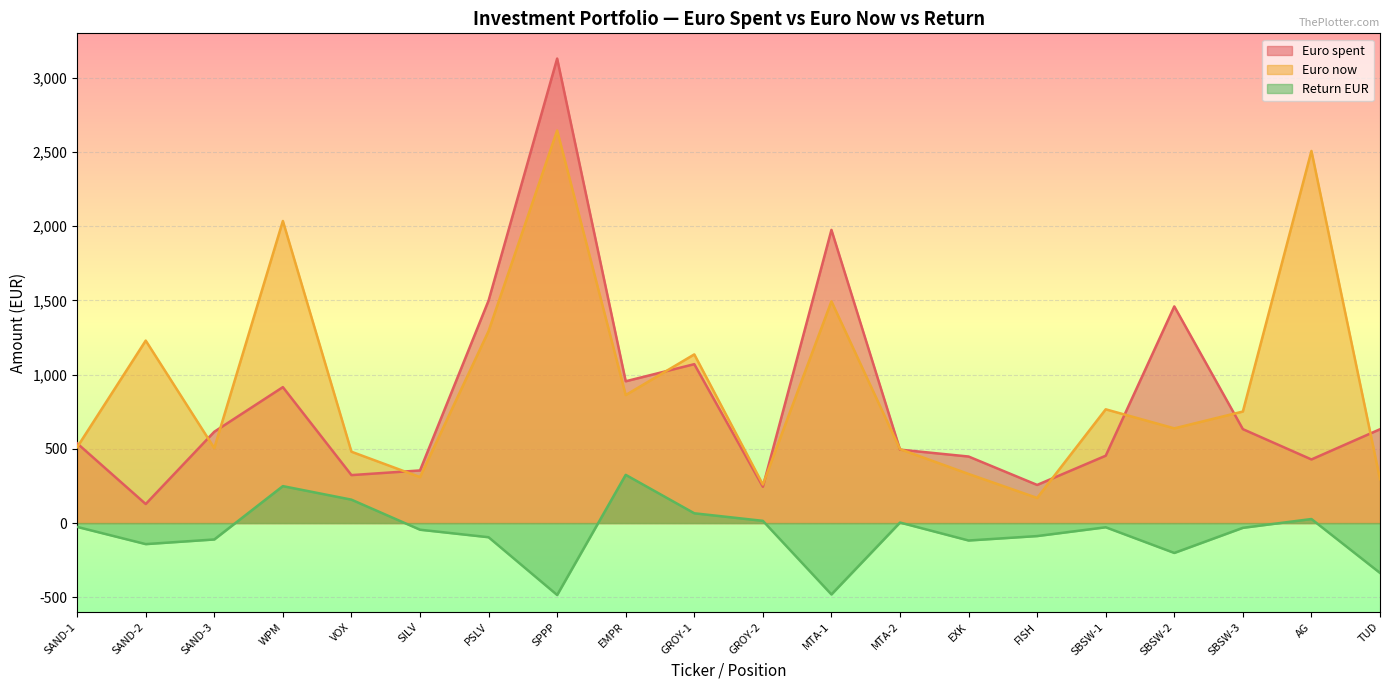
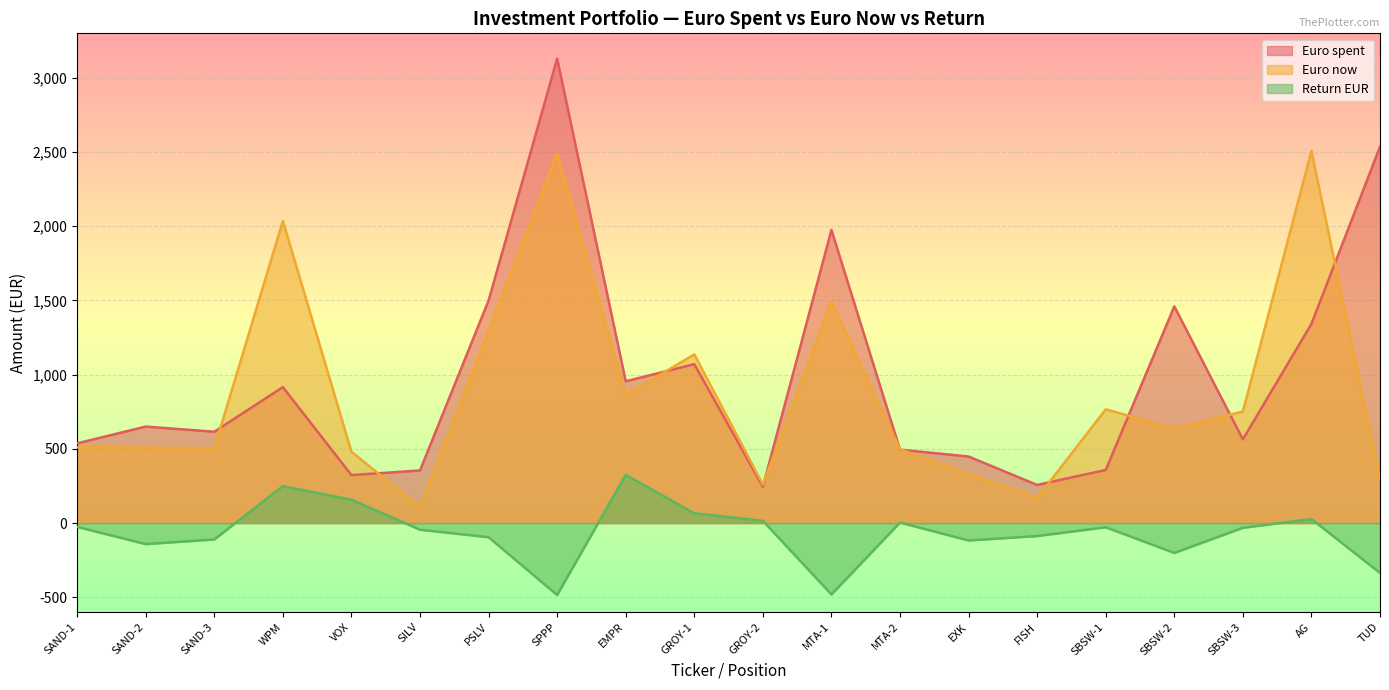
  {
    "Euro spent": {
      "SAND-1": "540",
-     "SAND-2": "130",
+     "SAND-2": "650",
      "SAND-3": "620",
      "WPM": "920",
      "VOX": "320",
      "SILV": "350",
      "PSLV": "1,500",
      "SPPP": "3,130",
      "EMPR": "960",
      "GROY-1": "1,070",
      "MTA-1": "1,980",
      "EXK": "450",
      "FISH": "260",
-     "SBSW-1": "450",
+     "SBSW-1": "360",
      "SBSW-2": "1,460",
-     "SBSW-3": "630",
-     "AG": "430",
-     "TUD": "630"
+     "SBSW-3": "560",
+     "AG": "1,340",
+     "TUD": "2,540"
    },
    "Euro now": {
      "SAND-1": "510",
-     "SAND-2": "1,230",
+     "SAND-2": "510",
      "SAND-3": "500",
      "WPM": "2,040",
      "VOX": "480",
-     "SILV": "310",
+     "SILV": "110",
      "PSLV": "1,290",
-     "SPPP": "2,650",
+     "SPPP": "2,490",
      "EMPR": "860",
      "GROY-1": "1,140",
      "MTA-1": "1,490",
      "EXK": "330",
      "FISH": "170",
      "SBSW-1": "770",
      "SBSW-2": "640",
      "SBSW-3": "750",
      "AG": "2,510",
      "TUD": "300"
    }
  }
